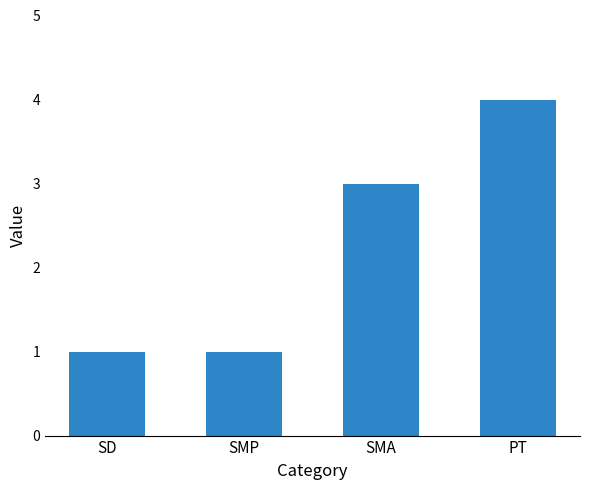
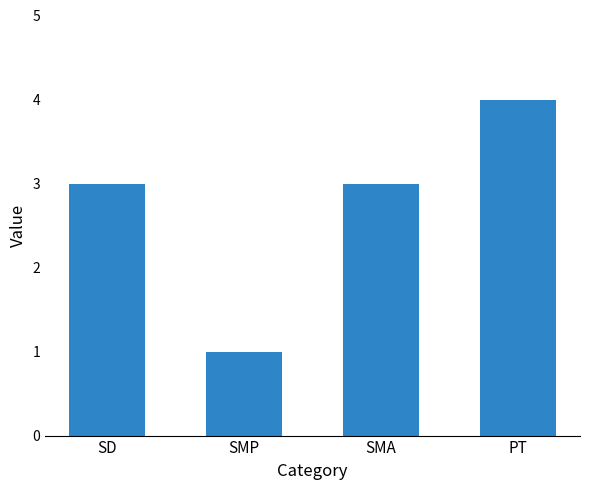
  {
-   "SD": 1,
+   "SD": 3,
    "SMP": 1,
    "SMA": 3,
    "PT": 4
  }
